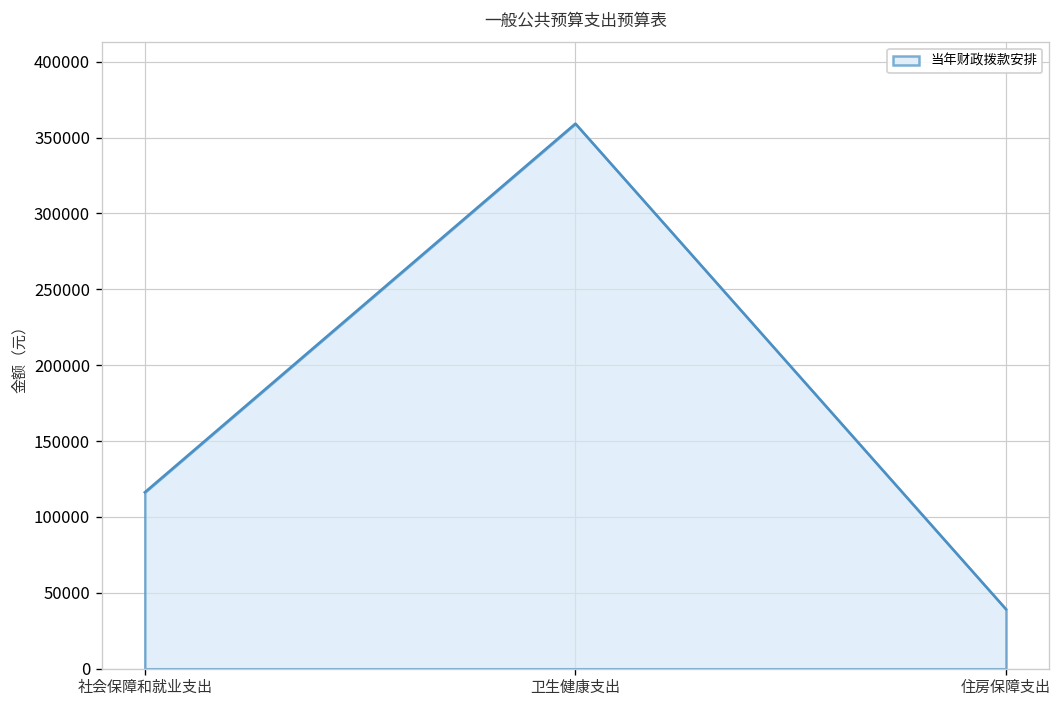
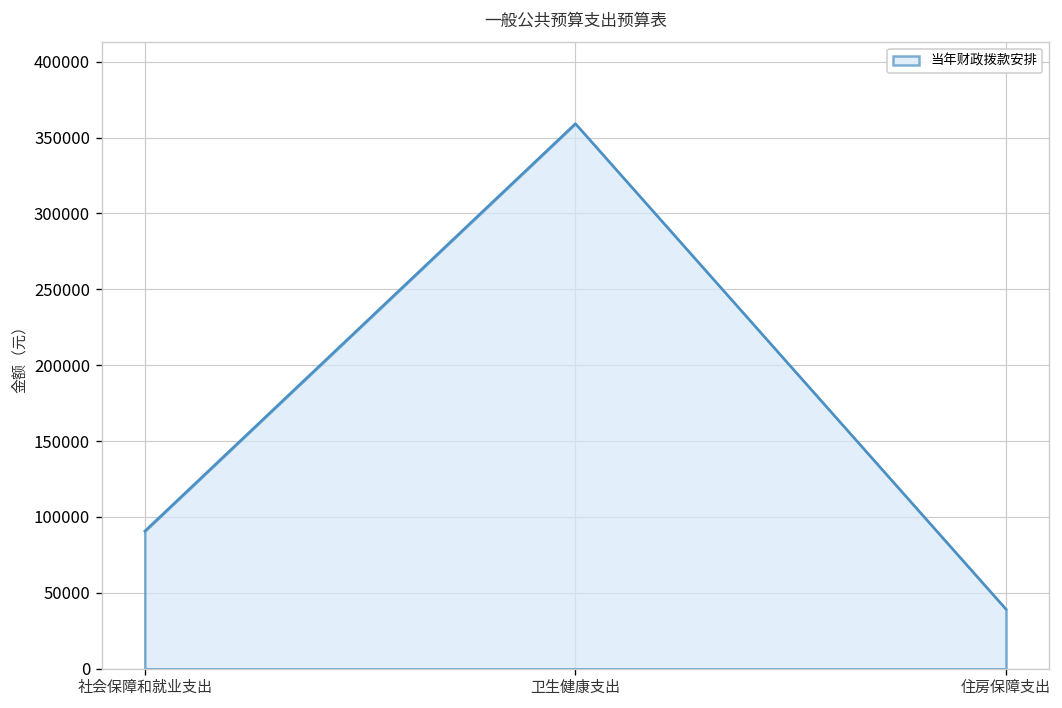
  {
-   "社会保障和就业支出": 116000,
+   "社会保障和就业支出": 91000,
    "卫生健康支出": 359000,
    "住房保障支出": 39000
  }
